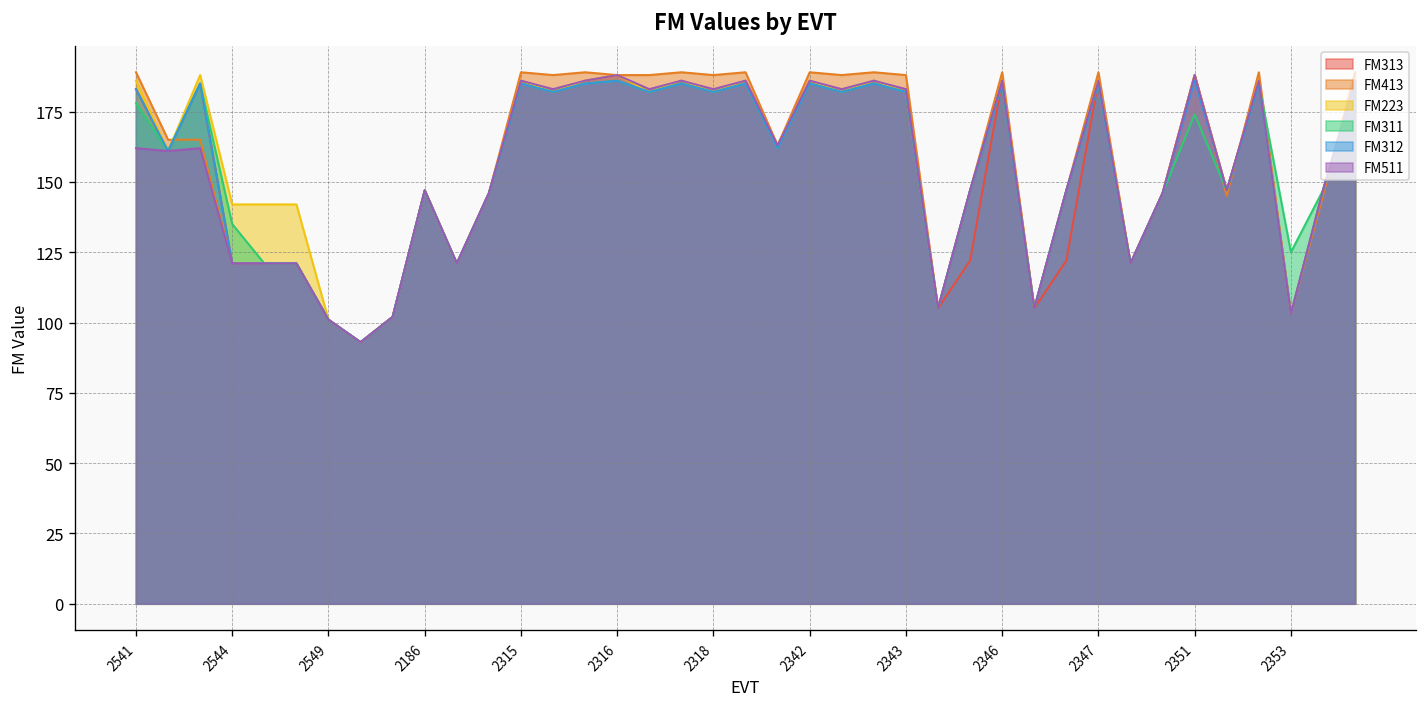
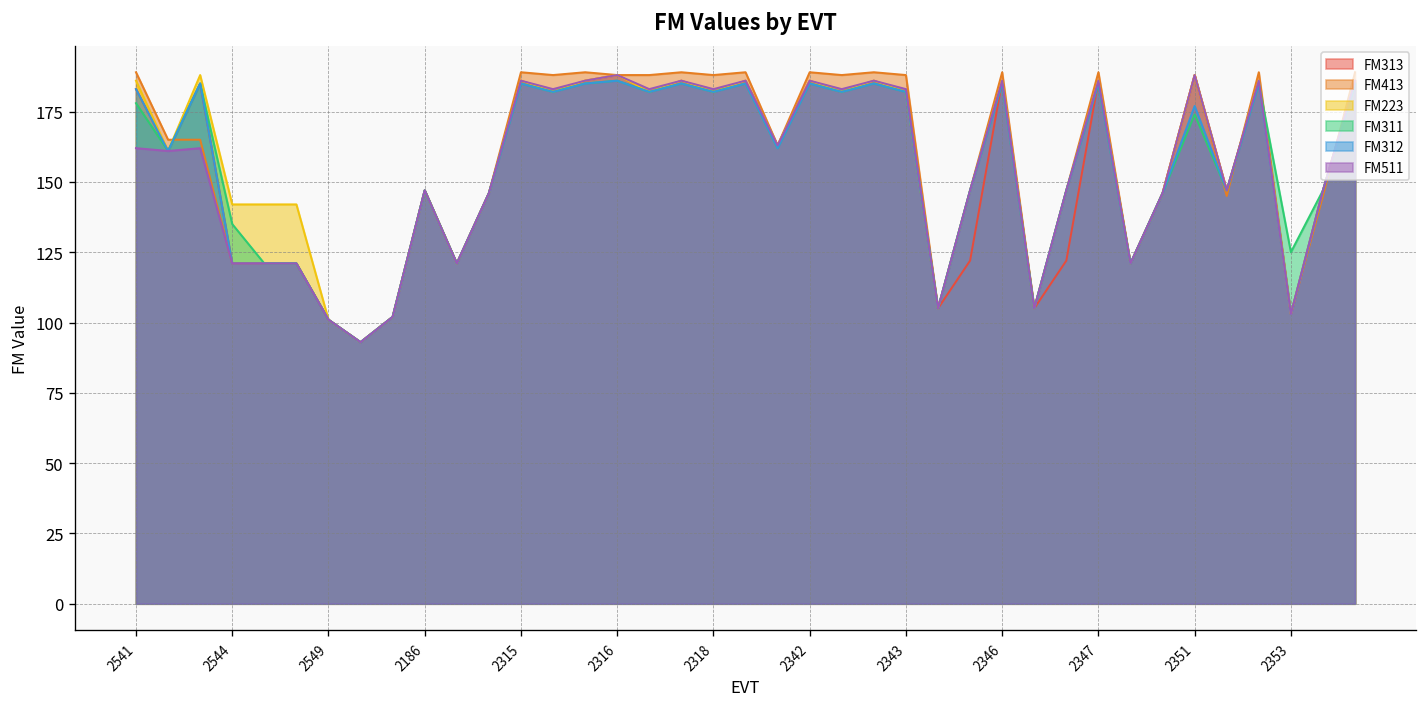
  {
    "FM311": {
      "2541": 178,
      "2544": 135,
      "2351": 174,
      "2353": 125
    },
    "FM312": {
-     "2351": 186
+     "2351": 177
    },
    "FM511": {
      "2541": 162
    }
  }
